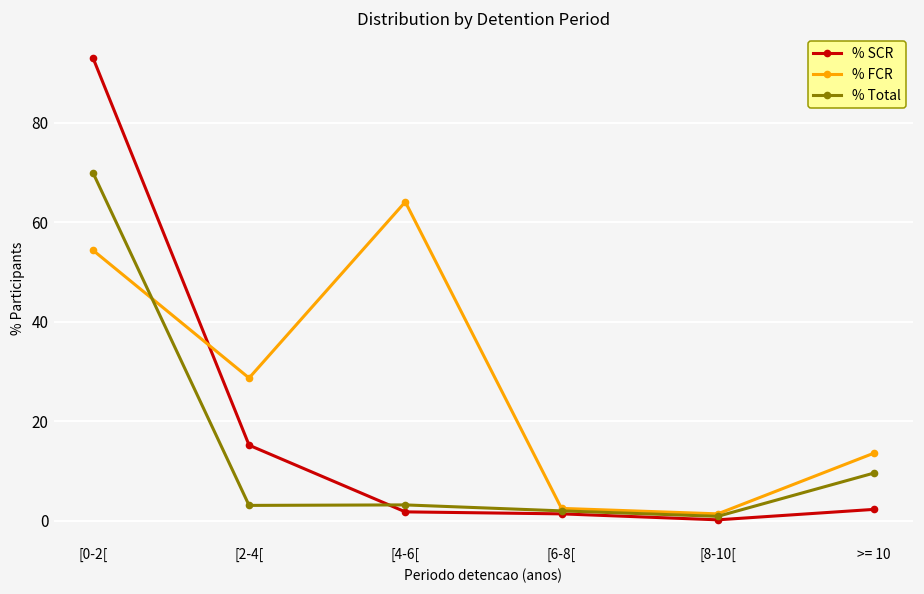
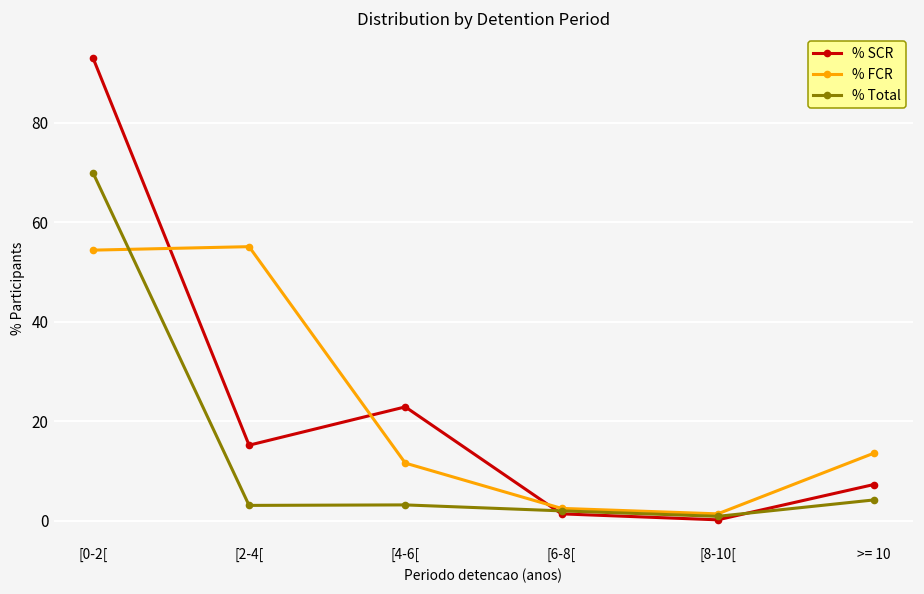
  {
    "% SCR": {
      "[0-2[": 93,
      "[2-4[": 15,
-     "[4-6[": 2,
+     "[4-6[": 23,
      "[6-8[": 1,
      "[8-10[": 0,
-     ">= 10": 2
+     ">= 10": 7
    },
    "% FCR": {
      "[0-2[": 54,
-     "[2-4[": 29,
-     "[4-6[": 64,
+     "[2-4[": 55,
+     "[4-6[": 12,
      ">= 10": 14
    },
    "% Total": {
      "[0-2[": 70,
      "[2-4[": 3,
      "[4-6[": 3,
-     ">= 10": 10
+     ">= 10": 4
    }
  }
